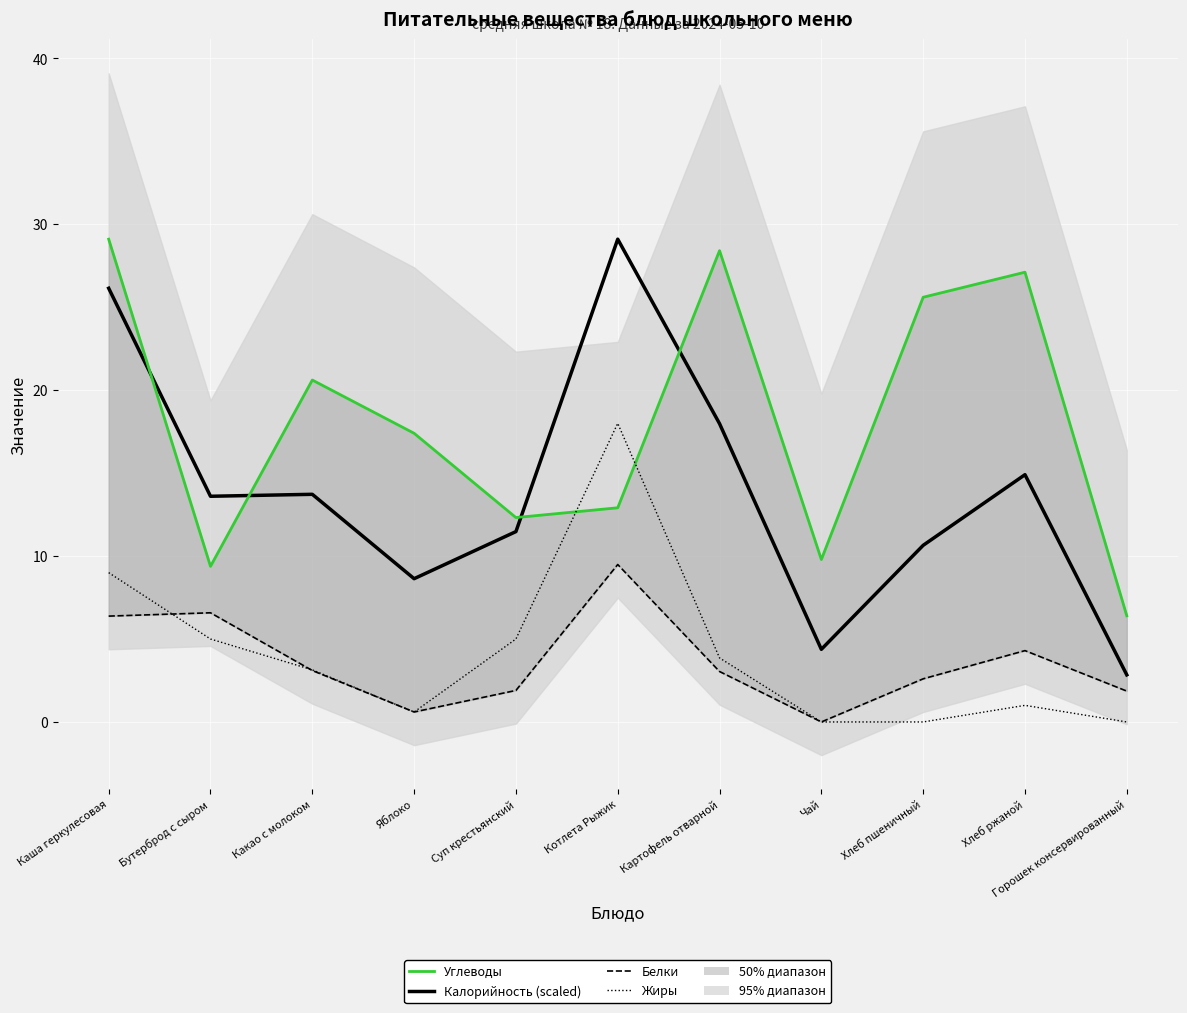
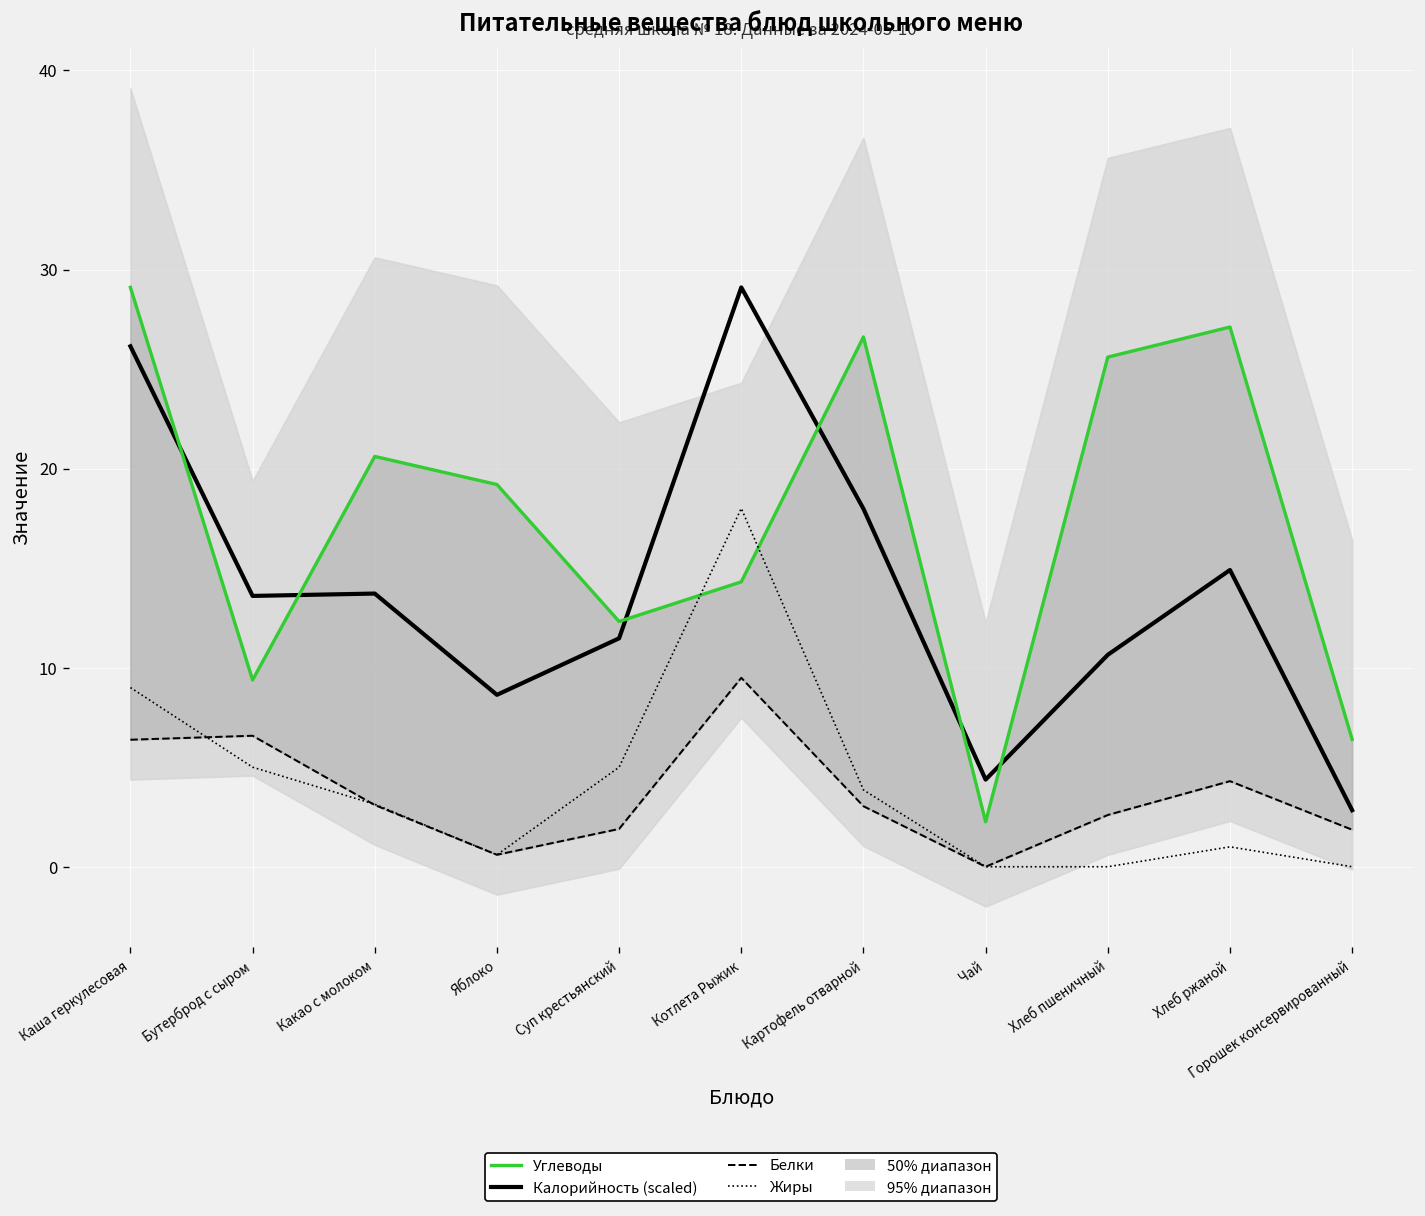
  {
    "Углеводы": {
      "Каша геркулесовая": 29.1,
      "Бутерброд с сыром": 9.4,
      "Какао с молоком": 20.6,
-     "Яблоко": 17.4,
+     "Яблоко": 19.2,
      "Суп крестьянский": 12.3,
-     "Котлета Рыжик": 12.9,
-     "Картофель отварной": 28.4,
-     "Чай": 9.8,
+     "Котлета Рыжик": 14.3,
+     "Картофель отварной": 26.6,
+     "Чай": 2.3,
      "Хлеб пшеничный": 25.6,
      "Хлеб ржаной": 27.1,
      "Горошек консервированный": 6.4
    }
  }
